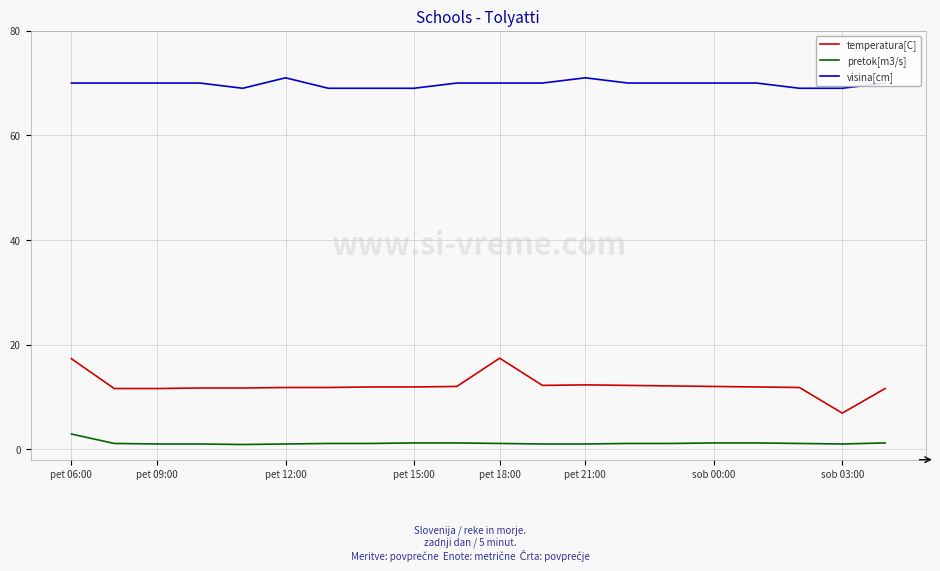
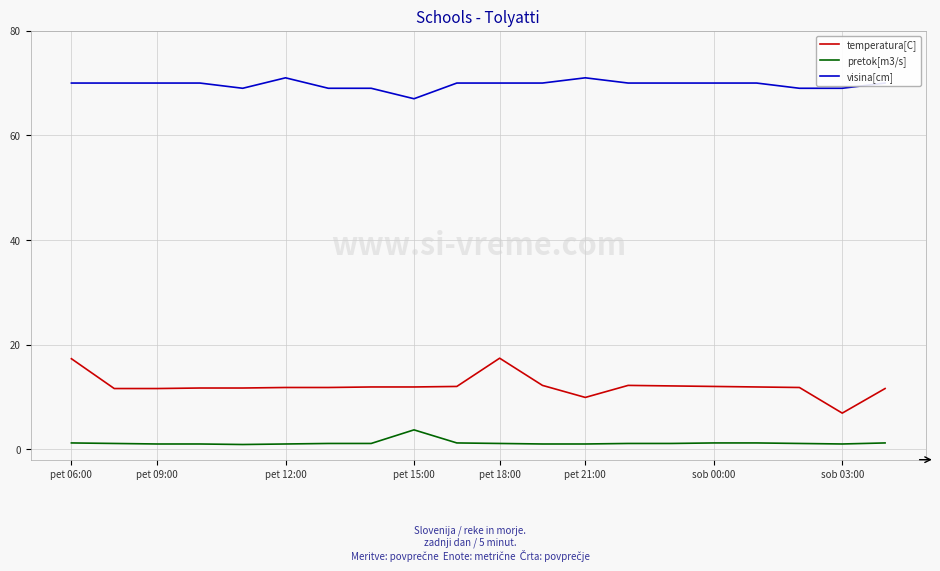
  {
    "temperatura[C]": {
      "pet 06:00": 17,
      "pet 09:00": 12,
      "pet 12:00": 12,
      "pet 15:00": 12,
      "pet 18:00": 17,
-     "pet 21:00": 12,
+     "pet 21:00": 10,
      "sob 00:00": 12,
      "sob 03:00": 7
    },
    "pretok[m3/s]": {
-     "pet 06:00": 3,
+     "pet 06:00": 1,
      "pet 09:00": 1,
      "pet 12:00": 1,
-     "pet 15:00": 1,
+     "pet 15:00": 4,
      "pet 18:00": 1,
      "pet 21:00": 1,
      "sob 00:00": 1,
      "sob 03:00": 1
    },
    "visina[cm]": {
      "pet 06:00": 70,
      "pet 09:00": 70,
      "pet 12:00": 71,
-     "pet 15:00": 69,
+     "pet 15:00": 67,
      "pet 18:00": 70,
      "pet 21:00": 71,
      "sob 00:00": 70,
      "sob 03:00": 69
    }
  }
